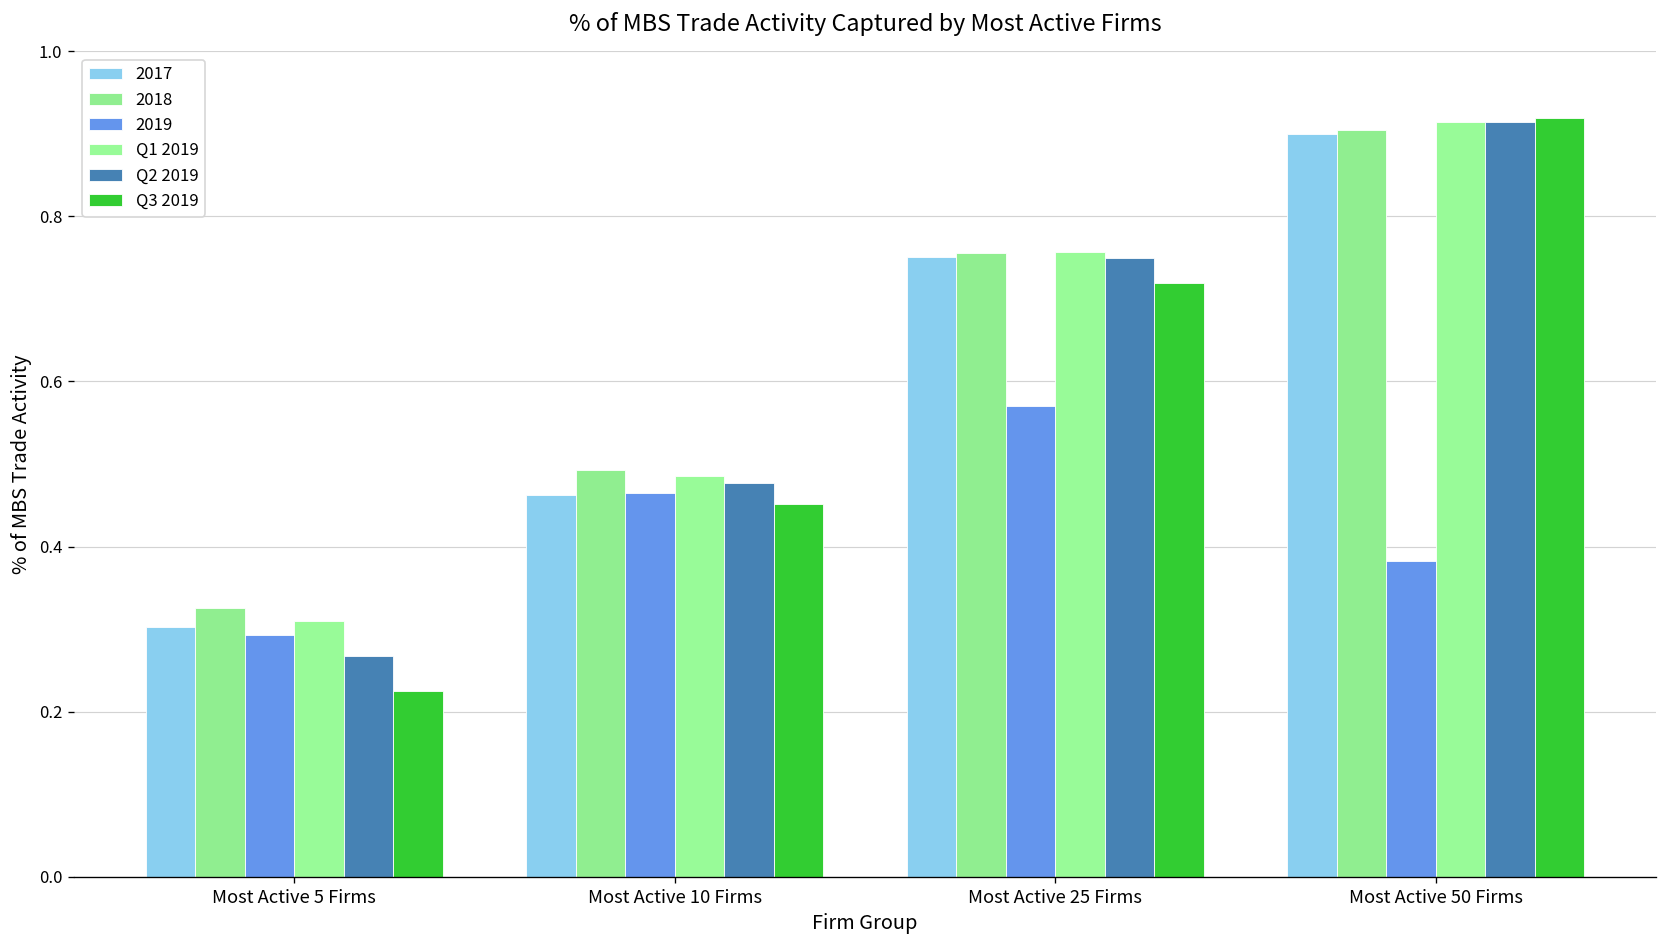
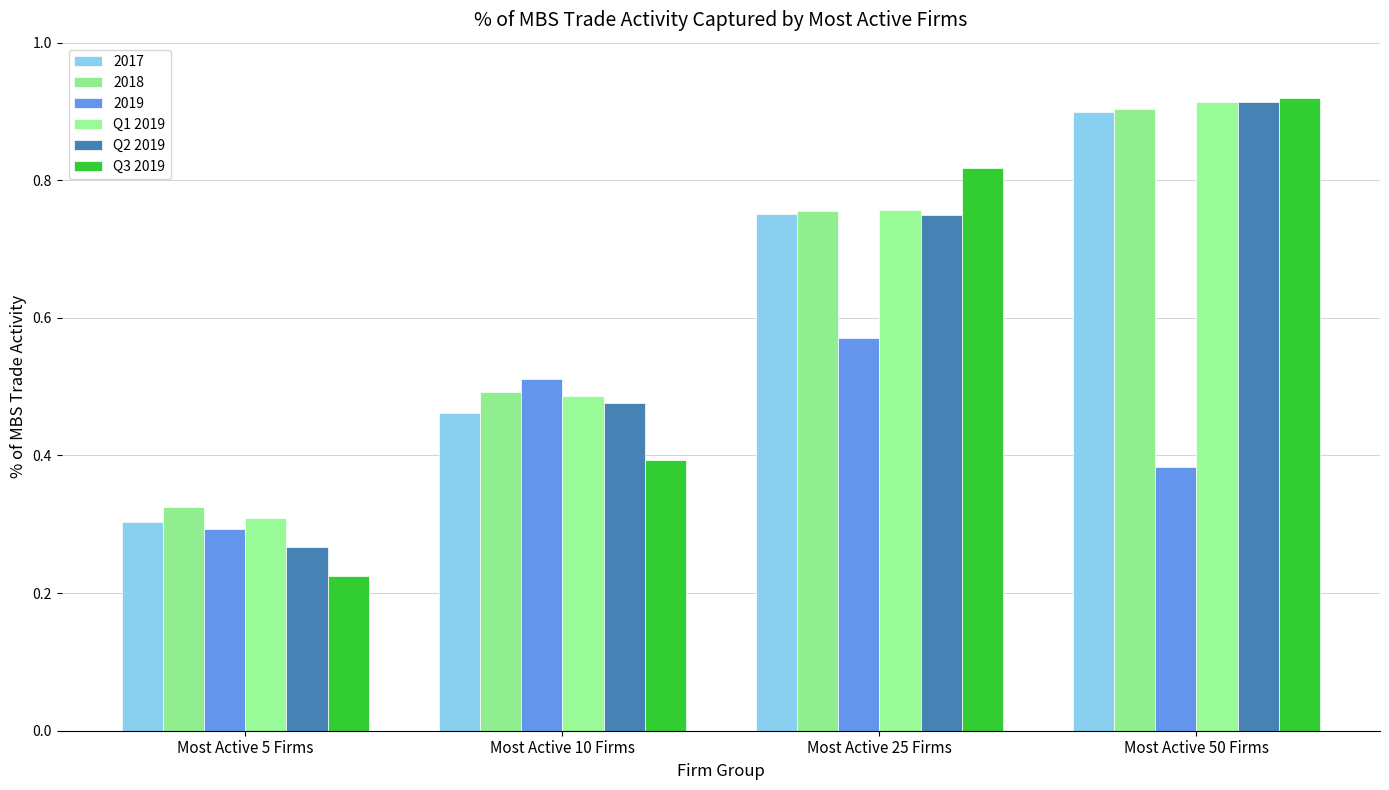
  {
    "2017": {
      "Most Active 5 Firms": 0.30,
      "Most Active 10 Firms": 0.46,
      "Most Active 25 Firms": 0.75,
      "Most Active 50 Firms": 0.90
    },
    "2019": {
      "Most Active 5 Firms": 0.29,
-     "Most Active 10 Firms": 0.46,
+     "Most Active 10 Firms": 0.51,
      "Most Active 25 Firms": 0.57,
      "Most Active 50 Firms": 0.38
    },
    "Q2 2019": {
      "Most Active 5 Firms": 0.27,
      "Most Active 10 Firms": 0.48,
      "Most Active 25 Firms": 0.75,
      "Most Active 50 Firms": 0.91
    },
    "Q3 2019": {
      "Most Active 5 Firms": 0.22,
-     "Most Active 10 Firms": 0.45,
-     "Most Active 25 Firms": 0.72,
+     "Most Active 10 Firms": 0.39,
+     "Most Active 25 Firms": 0.82,
      "Most Active 50 Firms": 0.92
    }
  }
